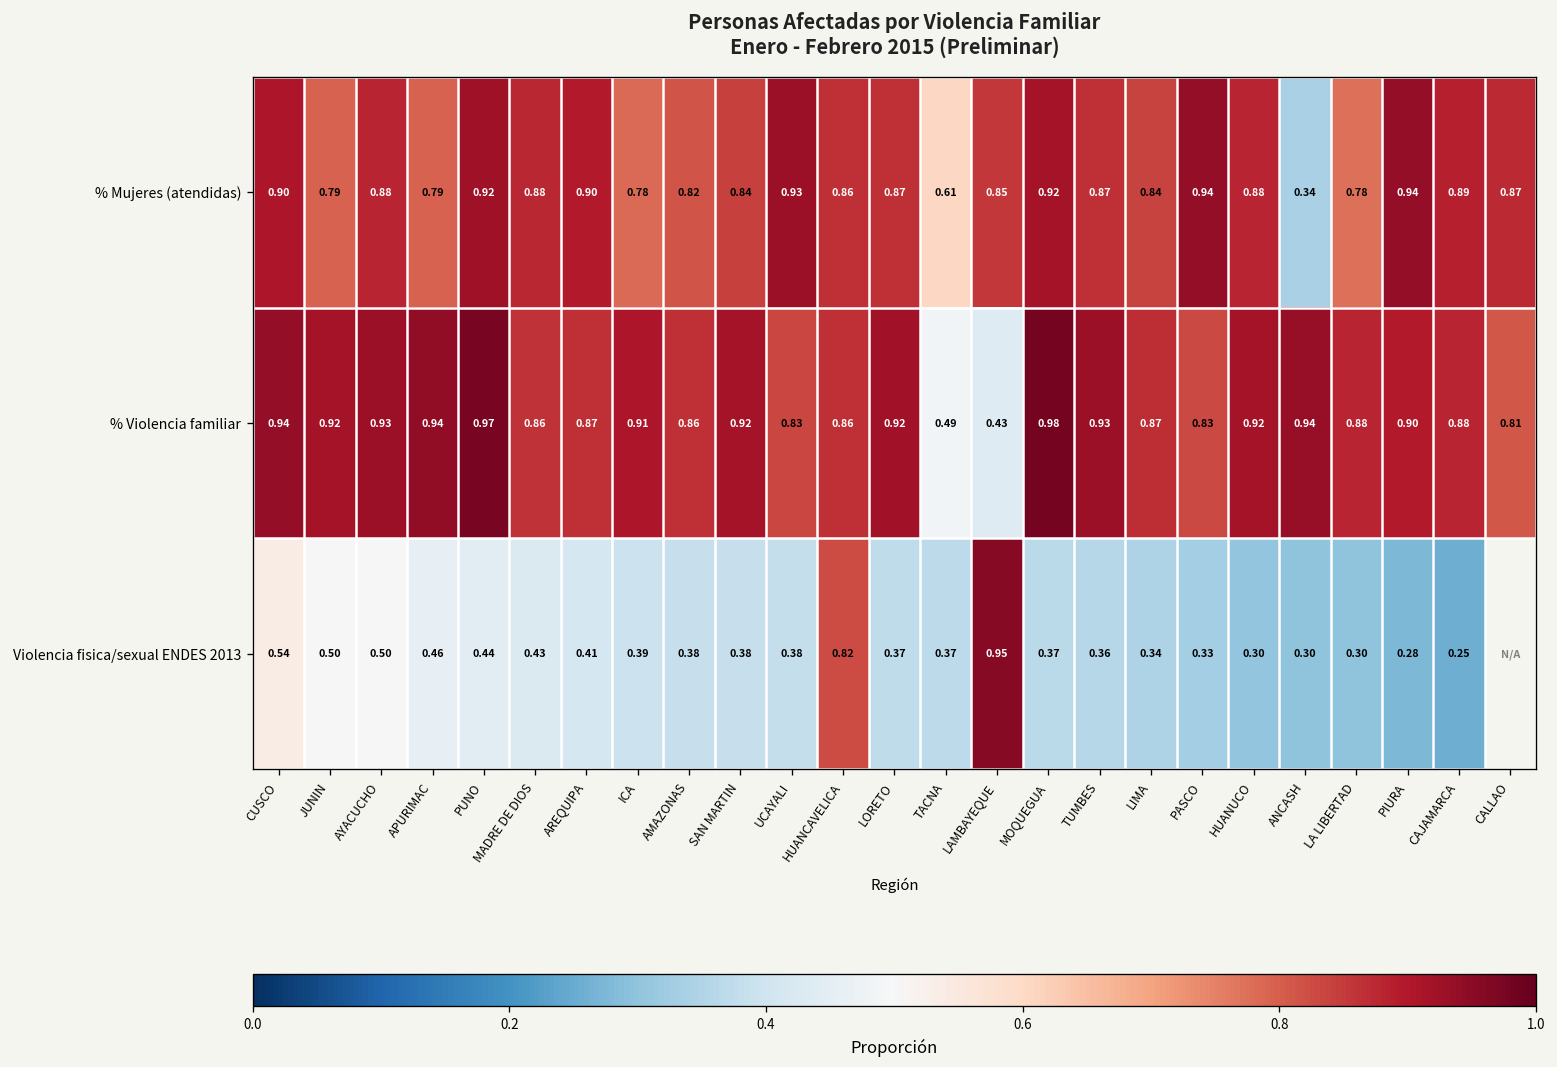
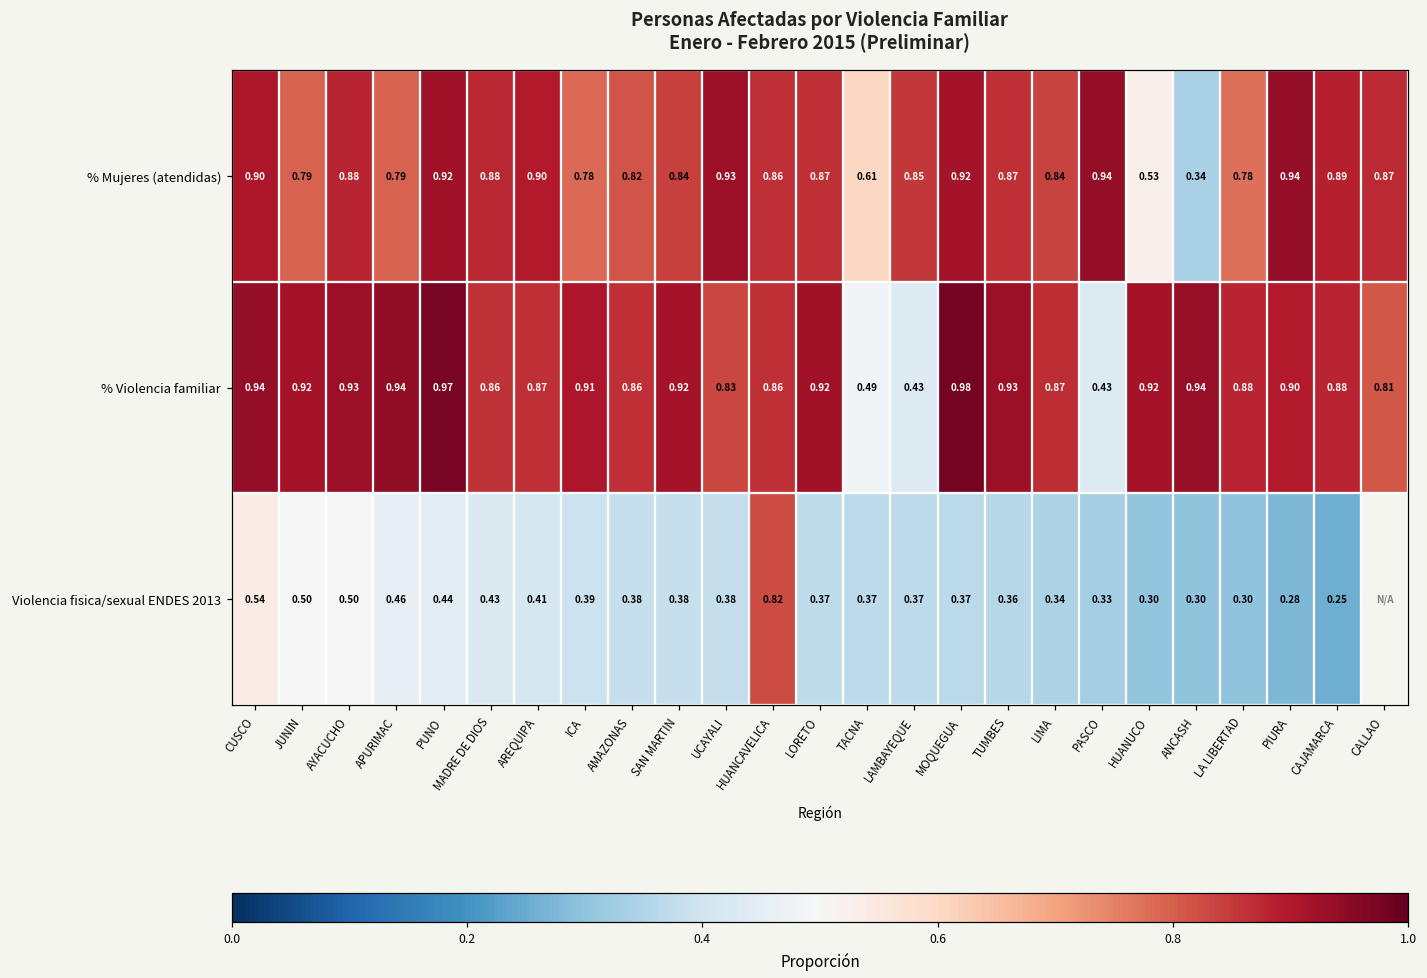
  {
    "% Mujeres (atendidas)": {
      "CUSCO": 0.90,
      "JUNIN": 0.79,
      "AYACUCHO": 0.88,
      "APURIMAC": 0.79,
      "PUNO": 0.92,
      "MADRE DE DIOS": 0.88,
      "AREQUIPA": 0.90,
      "ICA": 0.78,
      "AMAZONAS": 0.82,
      "SAN MARTIN": 0.84,
      "UCAYALI": 0.93,
      "HUANCAVELICA": 0.86,
      "LORETO": 0.87,
      "TACNA": 0.61,
      "LAMBAYEQUE": 0.85,
      "MOQUEGUA": 0.92,
      "TUMBES": 0.87,
      "LIMA": 0.84,
      "PASCO": 0.94,
-     "HUANUCO": 0.88,
+     "HUANUCO": 0.53,
      "ANCASH": 0.34,
      "LA LIBERTAD": 0.78,
      "PIURA": 0.94,
      "CAJAMARCA": 0.89,
      "CALLAO": 0.87
    },
    "% Violencia familiar": {
      "CUSCO": 0.94,
      "JUNIN": 0.92,
      "AYACUCHO": 0.93,
      "APURIMAC": 0.94,
      "PUNO": 0.97,
      "MADRE DE DIOS": 0.86,
      "AREQUIPA": 0.87,
      "ICA": 0.91,
      "AMAZONAS": 0.86,
      "SAN MARTIN": 0.92,
      "UCAYALI": 0.83,
      "HUANCAVELICA": 0.86,
      "LORETO": 0.92,
      "TACNA": 0.49,
      "LAMBAYEQUE": 0.43,
      "MOQUEGUA": 0.98,
      "TUMBES": 0.93,
      "LIMA": 0.87,
-     "PASCO": 0.83,
+     "PASCO": 0.43,
      "HUANUCO": 0.92,
      "ANCASH": 0.94,
      "LA LIBERTAD": 0.88,
      "PIURA": 0.90,
      "CAJAMARCA": 0.88,
      "CALLAO": 0.81
    },
    "Violencia fisica/sexual ENDES 2013": {
      "CUSCO": 0.54,
      "JUNIN": 0.50,
      "AYACUCHO": 0.50,
      "APURIMAC": 0.46,
      "PUNO": 0.44,
      "MADRE DE DIOS": 0.43,
      "AREQUIPA": 0.41,
      "ICA": 0.39,
      "AMAZONAS": 0.38,
      "SAN MARTIN": 0.38,
      "UCAYALI": 0.38,
      "HUANCAVELICA": 0.82,
      "LORETO": 0.37,
      "TACNA": 0.37,
-     "LAMBAYEQUE": 0.95,
+     "LAMBAYEQUE": 0.37,
      "MOQUEGUA": 0.37,
      "TUMBES": 0.36,
      "LIMA": 0.34,
      "PASCO": 0.33,
      "HUANUCO": 0.30,
      "ANCASH": 0.30,
      "LA LIBERTAD": 0.30,
      "PIURA": 0.28,
      "CAJAMARCA": 0.25
    }
  }
